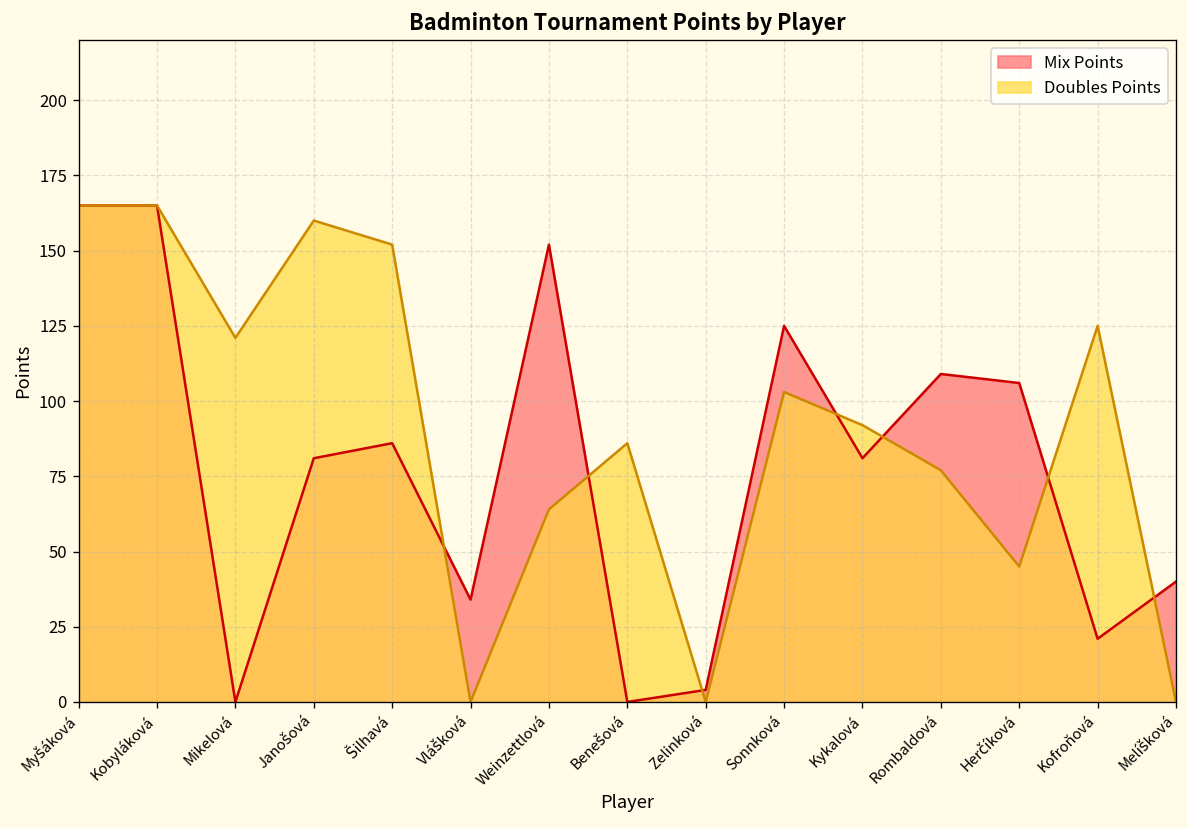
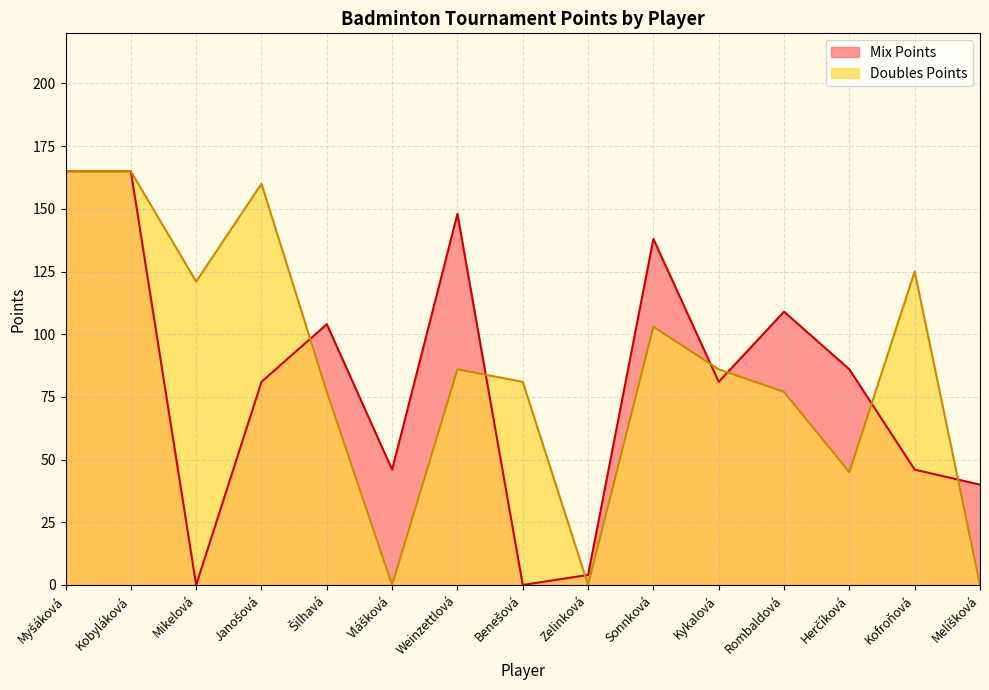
  {
    "Mix Points": {
      "Mikelová": 0,
      "Janošová": 81,
-     "Šilhavá": 86,
-     "Vlášková": 34,
-     "Weinzettlová": 152,
+     "Šilhavá": 104,
+     "Vlášková": 46,
+     "Weinzettlová": 148,
      "Benešová": 0,
      "Zelinková": 4,
-     "Sonnková": 125,
+     "Sonnková": 138,
      "Kykalová": 81,
      "Rombaldová": 109,
-     "Herčíková": 106,
-     "Kofroňová": 21,
+     "Herčíková": 86,
+     "Kofroňová": 46,
      "Melíšková": 40
    },
    "Doubles Points": {
      "Mikelová": 121,
      "Janošová": 160,
-     "Šilhavá": 152,
+     "Šilhavá": 77,
      "Vlášková": 0,
-     "Weinzettlová": 64,
-     "Benešová": 86,
+     "Weinzettlová": 86,
+     "Benešová": 81,
      "Zelinková": 0,
      "Sonnková": 103,
-     "Kykalová": 92,
+     "Kykalová": 86,
      "Rombaldová": 77,
      "Herčíková": 45,
      "Kofroňová": 125,
      "Melíšková": 0
    }
  }
